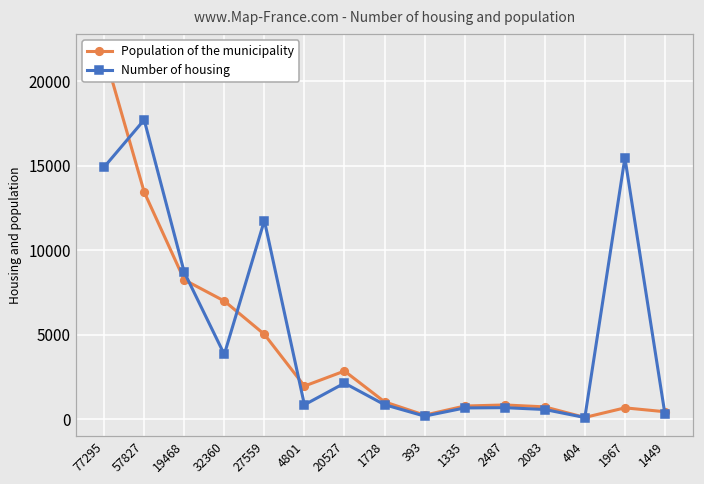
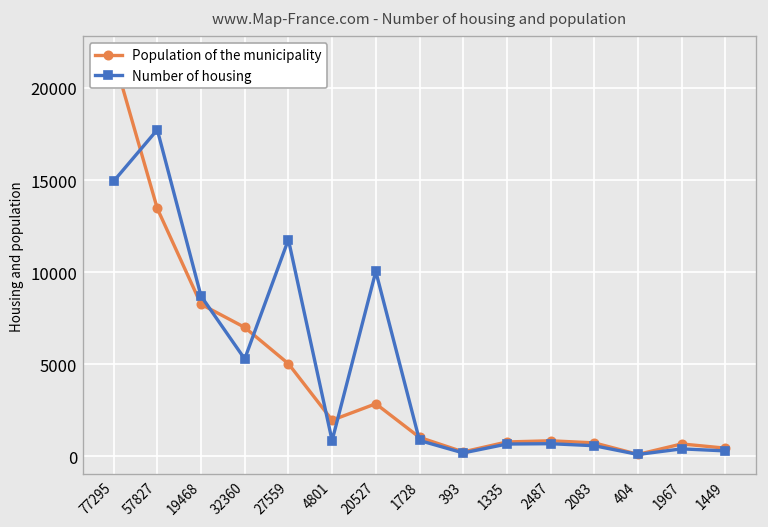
  {
    "Population of the municipality": {
      "57827": 13500,
      "19468": 8300,
      "32360": 7000,
      "27559": 5000,
      "4801": 2000,
      "20527": 2900,
      "1728": 1000,
      "1967": 700
    },
    "Number of housing": {
      "77295": 14900,
      "57827": 17700,
      "19468": 8700,
-     "32360": 3800,
+     "32360": 5300,
      "27559": 11800,
      "4801": 900,
-     "20527": 2100,
+     "20527": 10000,
      "1728": 900,
-     "1967": 15500
+     "1967": 400
    }
  }
